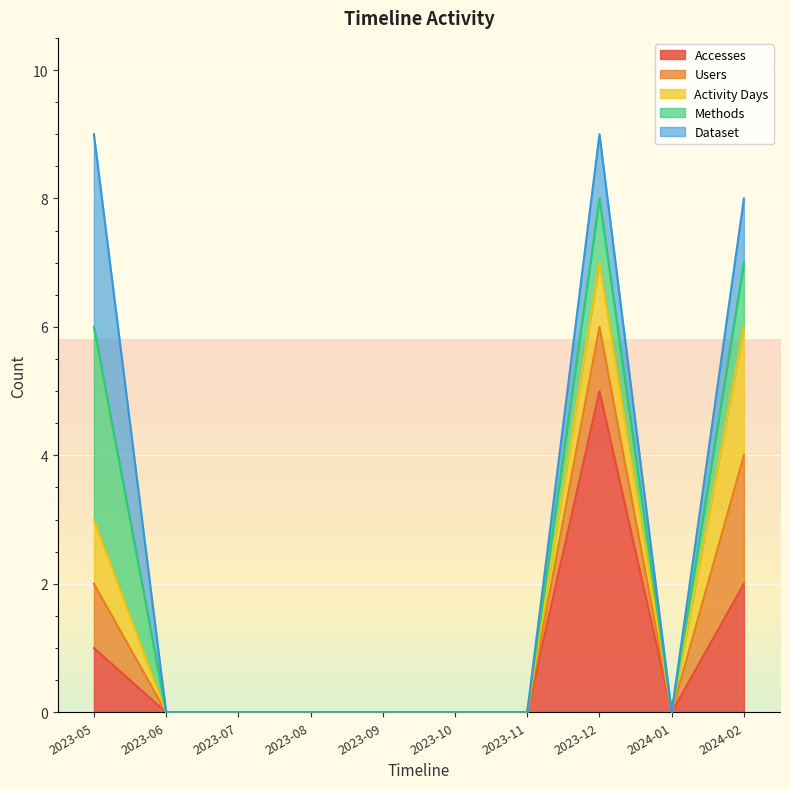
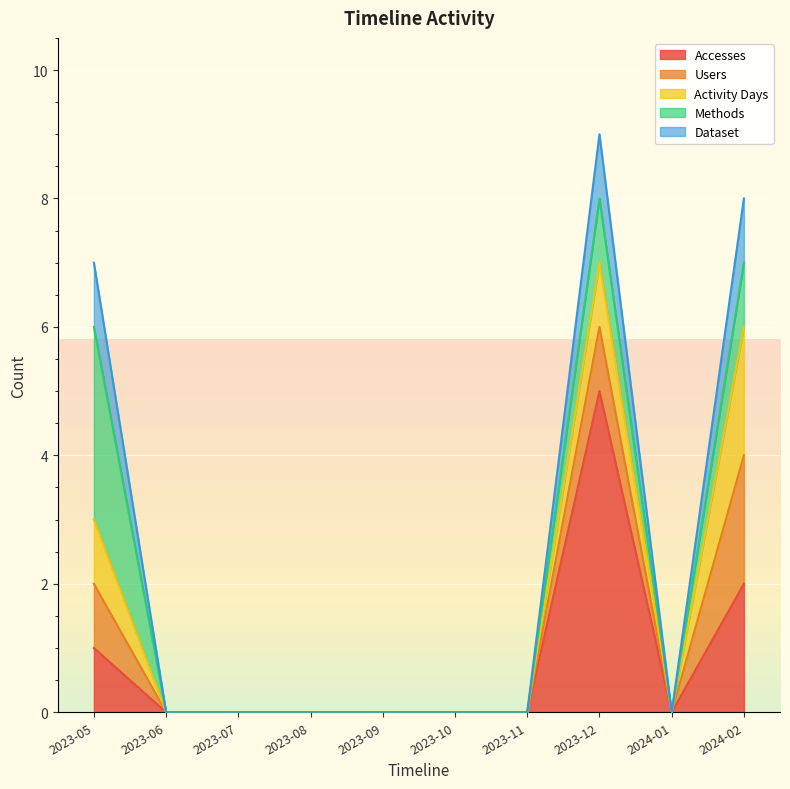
  {
    "Activity Days": {
      "2023-05": 1,
      "2023-12": 1,
      "2024-02": 2
    },
    "Methods": {
      "2023-05": 3,
      "2023-12": 1,
      "2024-02": 1
    },
    "Dataset": {
-     "2023-05": 3,
+     "2023-05": 1,
      "2023-12": 1,
      "2024-02": 1
    }
  }
